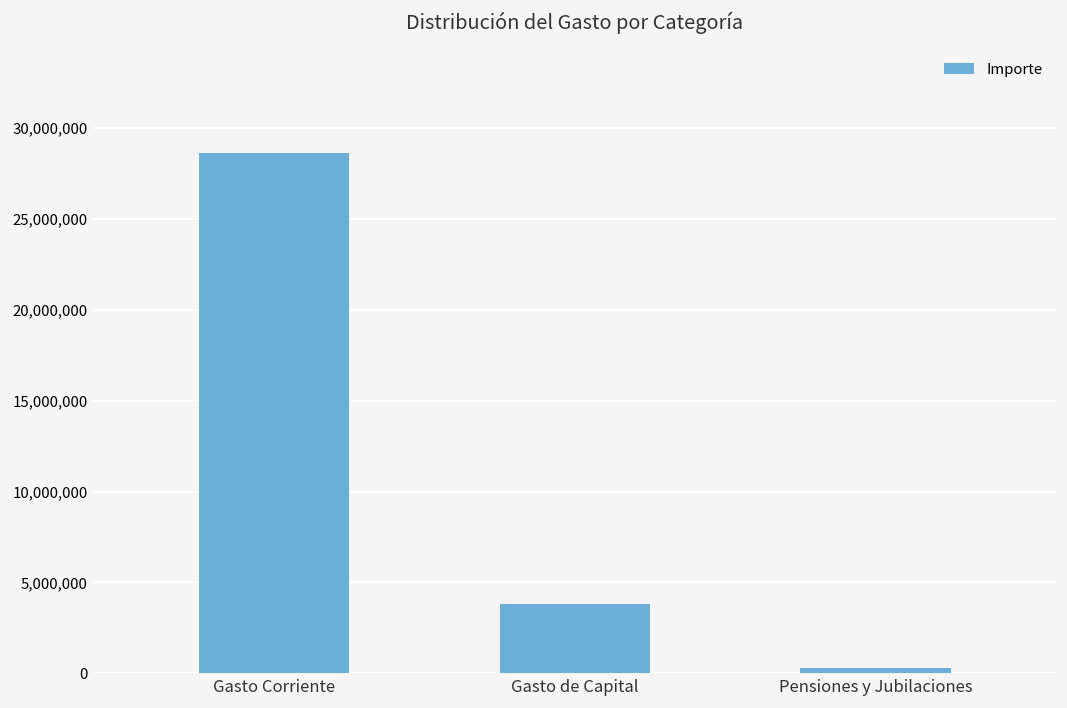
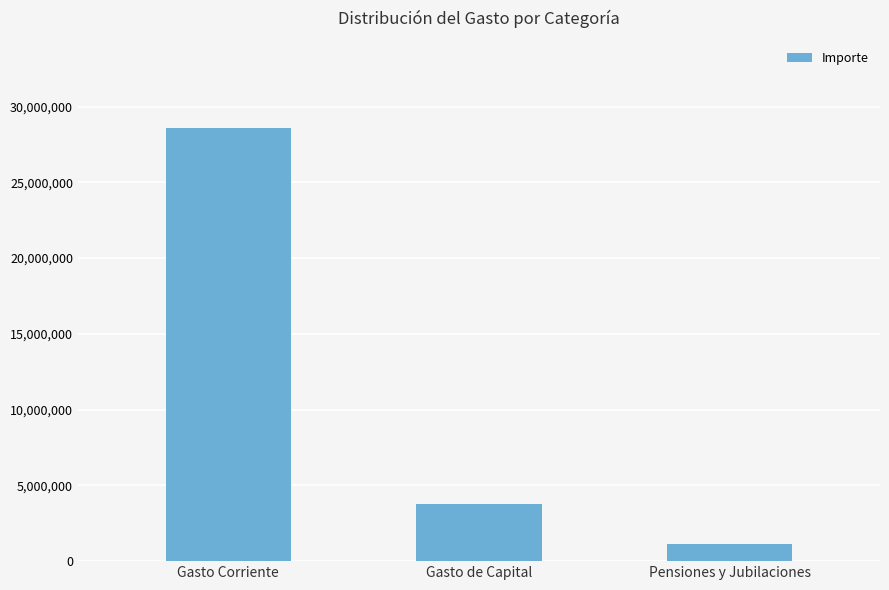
  {
    "Gasto Corriente": "28,600,000",
    "Gasto de Capital": "3,800,000",
-   "Pensiones y Jubilaciones": "300,000"
+   "Pensiones y Jubilaciones": "1,100,000"
  }
